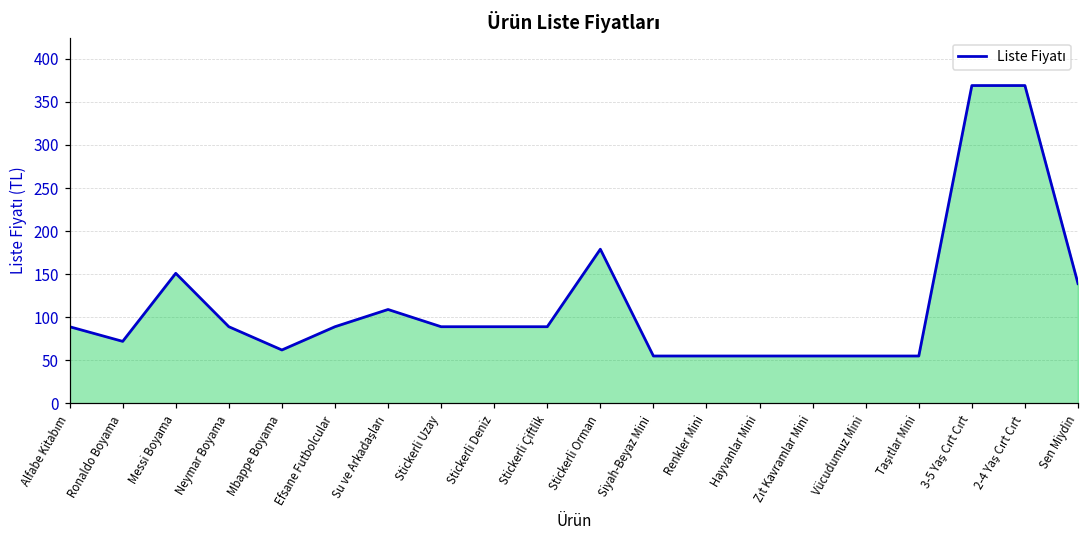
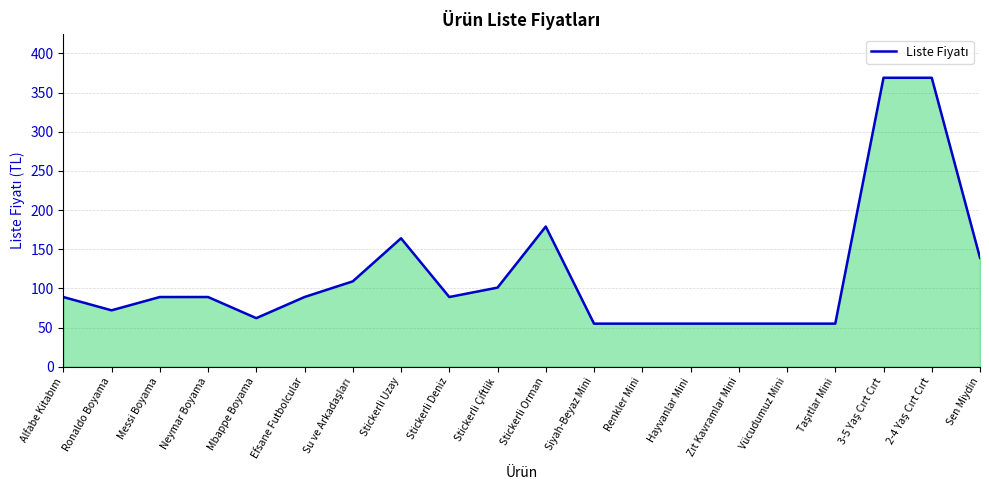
  {
    "Alfabe Kitabım": 90,
    "Ronaldo Boyama": 70,
-   "Messi Boyama": 150,
+   "Messi Boyama": 90,
    "Neymar Boyama": 90,
    "Mbappe Boyama": 60,
    "Efsane Futbolcular": 90,
    "Su ve Arkadaşları": 110,
-   "Stickerli Uzay": 90,
+   "Stickerli Uzay": 160,
    "Stickerli Deniz": 90,
-   "Stickerli Çiftlik": 90,
+   "Stickerli Çiftlik": 100,
    "Stickerli Orman": 180,
    "Siyah-Beyaz Mini": 60,
    "Renkler Mini": 60,
    "Hayvanlar Mini": 60,
    "Zıt Kavramlar Mini": 60,
    "Vücudumuz Mini": 60,
    "Taşıtlar Mini": 60,
    "3-5 Yaş Cırt Cırt": 370,
    "2-4 Yaş Cırt Cırt": 370,
    "Sen Miydin": 140
  }
